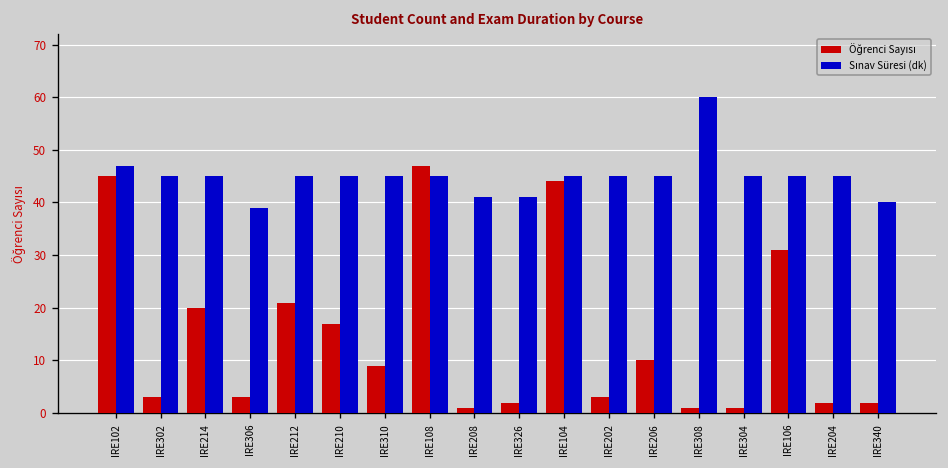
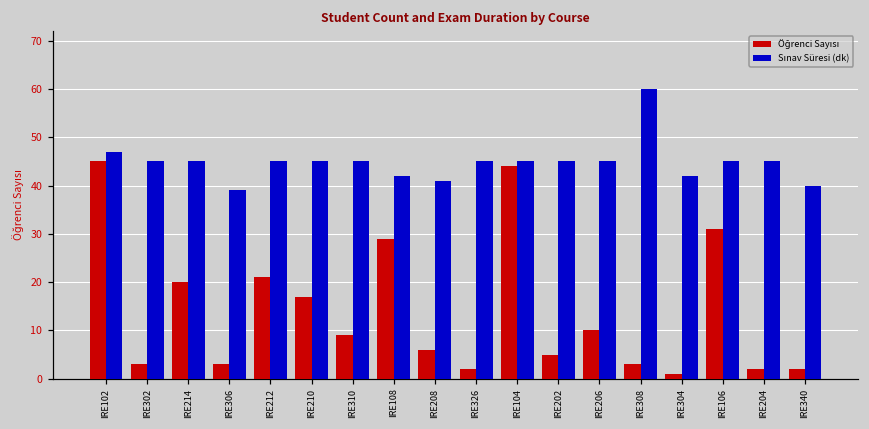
  {
    "Öğrenci Sayısı": {
      "IRE102": 45,
      "IRE302": 3,
      "IRE214": 20,
      "IRE306": 3,
      "IRE212": 21,
      "IRE210": 17,
      "IRE310": 9,
-     "IRE108": 47,
-     "IRE208": 1,
+     "IRE108": 29,
+     "IRE208": 6,
      "IRE326": 2,
      "IRE104": 44,
-     "IRE202": 3,
+     "IRE202": 5,
      "IRE206": 10,
-     "IRE308": 1,
+     "IRE308": 3,
      "IRE304": 1,
      "IRE106": 31,
      "IRE204": 2,
      "IRE340": 2
    },
    "Sınav Süresi (dk)": {
      "IRE102": 47,
      "IRE302": 45,
      "IRE214": 45,
      "IRE306": 39,
      "IRE212": 45,
      "IRE210": 45,
      "IRE310": 45,
-     "IRE108": 45,
+     "IRE108": 42,
      "IRE208": 41,
-     "IRE326": 41,
+     "IRE326": 45,
      "IRE104": 45,
      "IRE202": 45,
      "IRE206": 45,
      "IRE308": 60,
-     "IRE304": 45,
+     "IRE304": 42,
      "IRE106": 45,
      "IRE204": 45,
      "IRE340": 40
    }
  }
